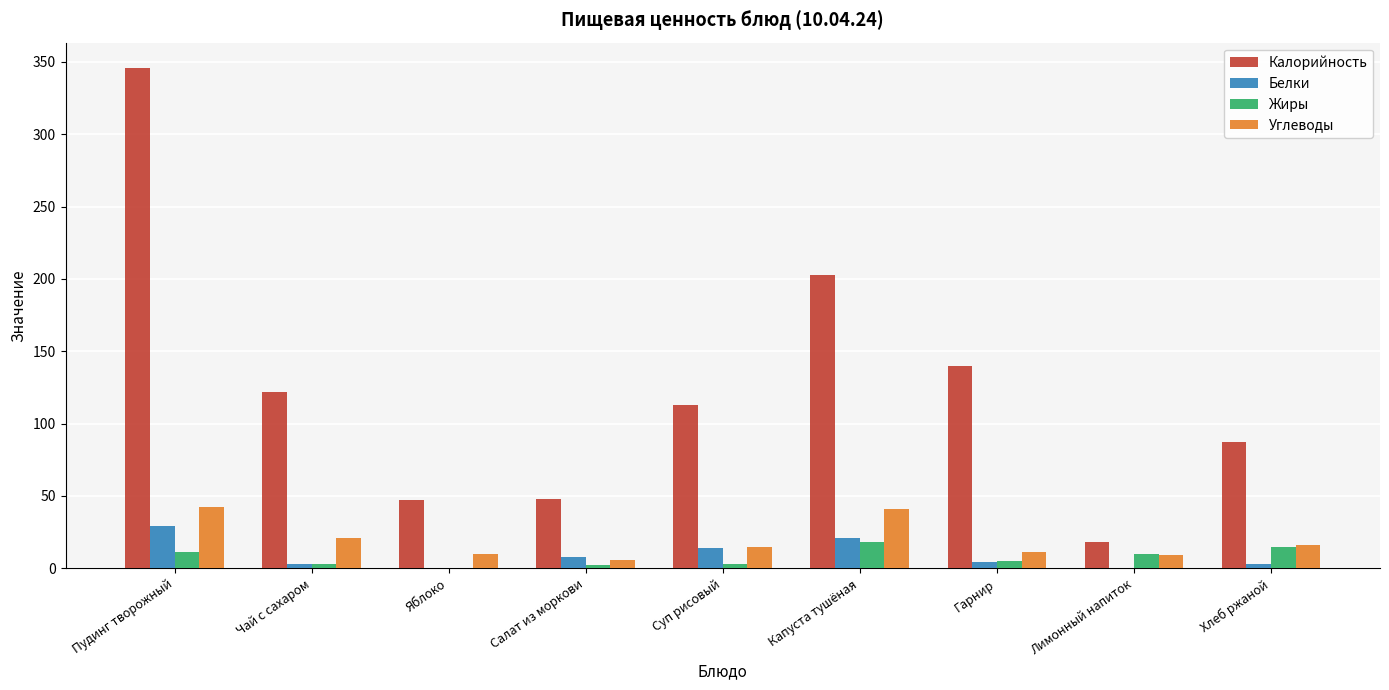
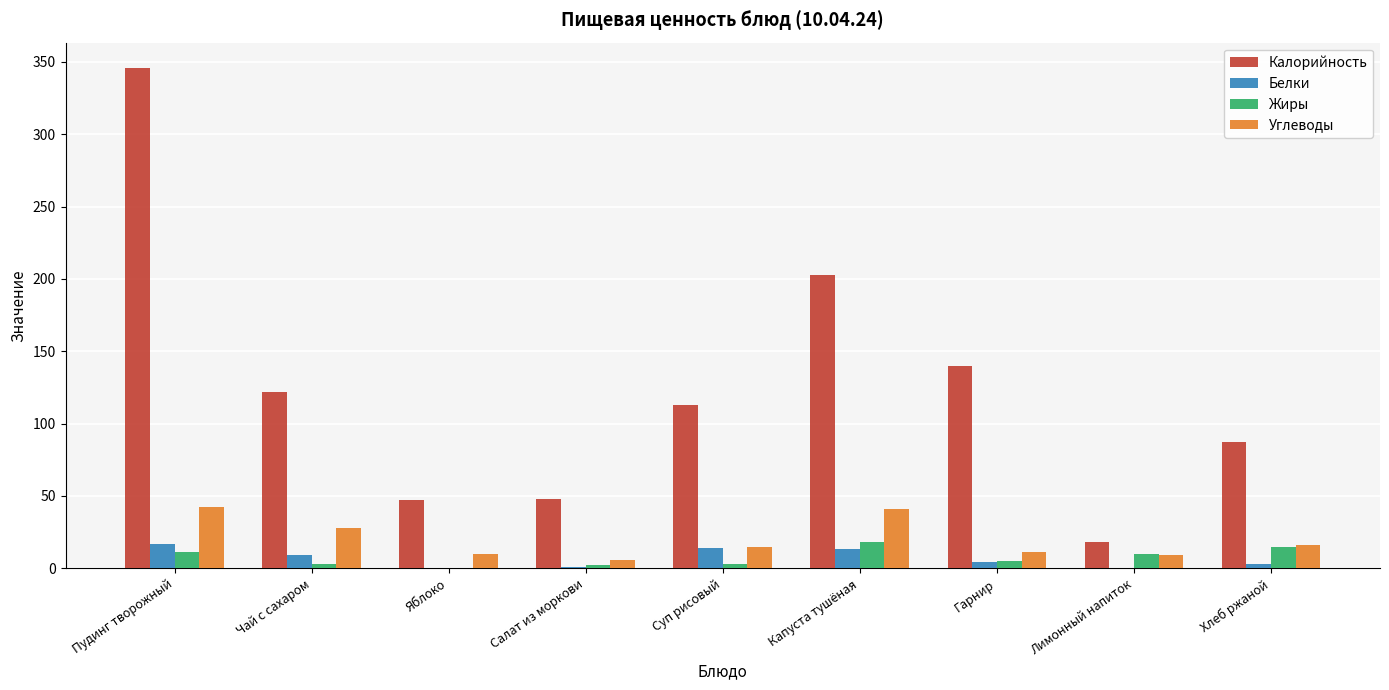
  {
    "Калорийность": {
      "Пудинг творожный": 346,
      "Чай с сахаром": 122,
      "Яблоко": 47,
      "Салат из моркови": 48,
      "Суп рисовый": 113,
      "Капуста тушёная": 203,
      "Гарнир": 140,
      "Лимонный напиток": 18,
      "Хлеб ржаной": 87
    },
    "Белки": {
-     "Пудинг творожный": 29,
-     "Чай с сахаром": 3,
+     "Пудинг творожный": 17,
+     "Чай с сахаром": 9,
      "Яблоко": 0,
-     "Салат из моркови": 8,
+     "Салат из моркови": 1,
      "Суп рисовый": 14,
-     "Капуста тушёная": 21,
+     "Капуста тушёная": 13,
      "Гарнир": 4,
      "Лимонный напиток": 0,
      "Хлеб ржаной": 3
    },
    "Жиры": {
      "Пудинг творожный": 11,
      "Чай с сахаром": 3,
      "Яблоко": 0,
      "Салат из моркови": 2,
      "Суп рисовый": 3,
      "Капуста тушёная": 18,
      "Гарнир": 5,
      "Лимонный напиток": 10,
      "Хлеб ржаной": 15
    },
    "Углеводы": {
      "Пудинг творожный": 42,
-     "Чай с сахаром": 21,
+     "Чай с сахаром": 28,
      "Яблоко": 10,
      "Салат из моркови": 6,
      "Суп рисовый": 15,
      "Капуста тушёная": 41,
      "Гарнир": 11,
      "Лимонный напиток": 9,
      "Хлеб ржаной": 16
    }
  }
